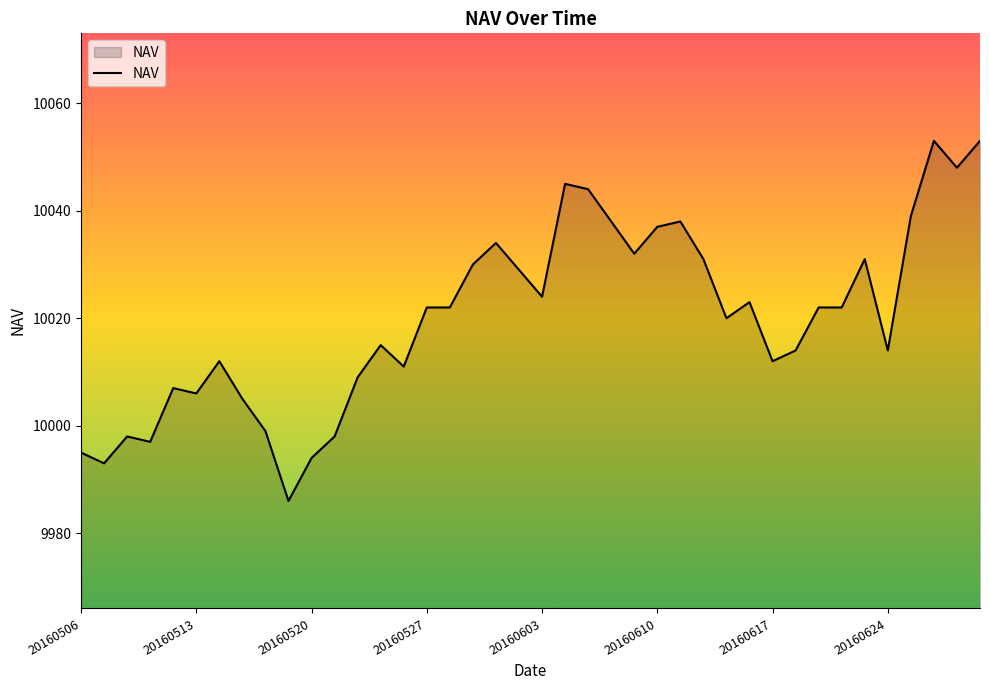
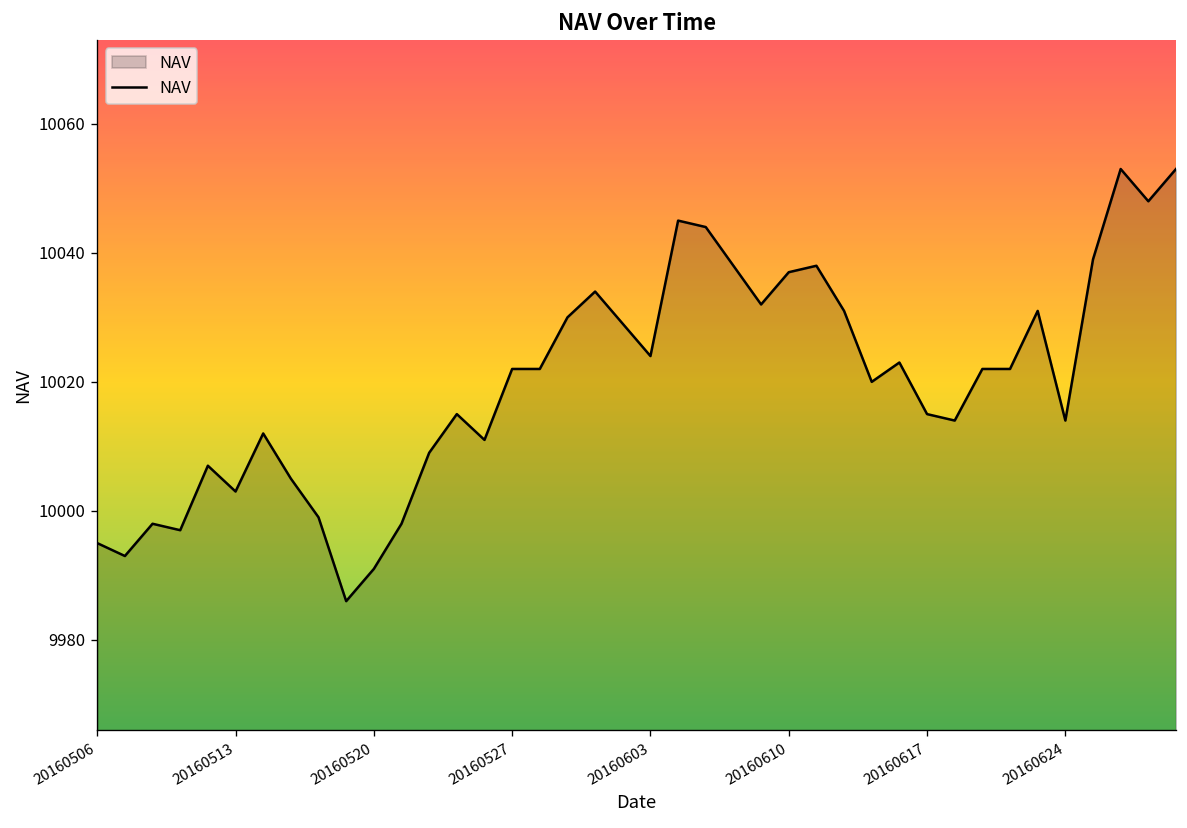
  {
    "20160506": 9995,
-   "20160513": 10006,
-   "20160520": 9994,
+   "20160513": 10003,
+   "20160520": 9991,
    "20160527": 10022,
    "20160603": 10024,
    "20160610": 10037,
-   "20160617": 10012,
+   "20160617": 10015,
    "20160624": 10014
  }
